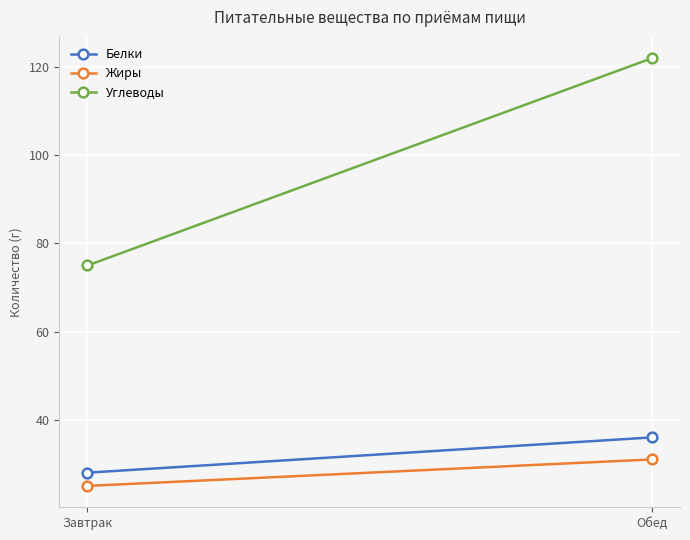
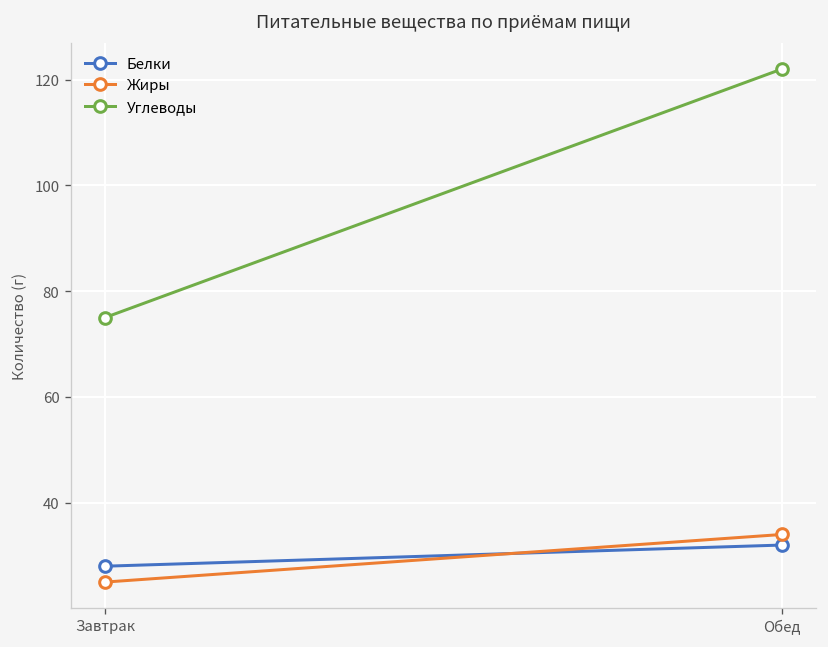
  {
    "Белки": {
      "Завтрак": 28,
-     "Обед": 36
+     "Обед": 32
    },
    "Жиры": {
      "Завтрак": 25,
-     "Обед": 31
+     "Обед": 34
    },
    "Углеводы": {
      "Завтрак": 75,
      "Обед": 122
    }
  }
